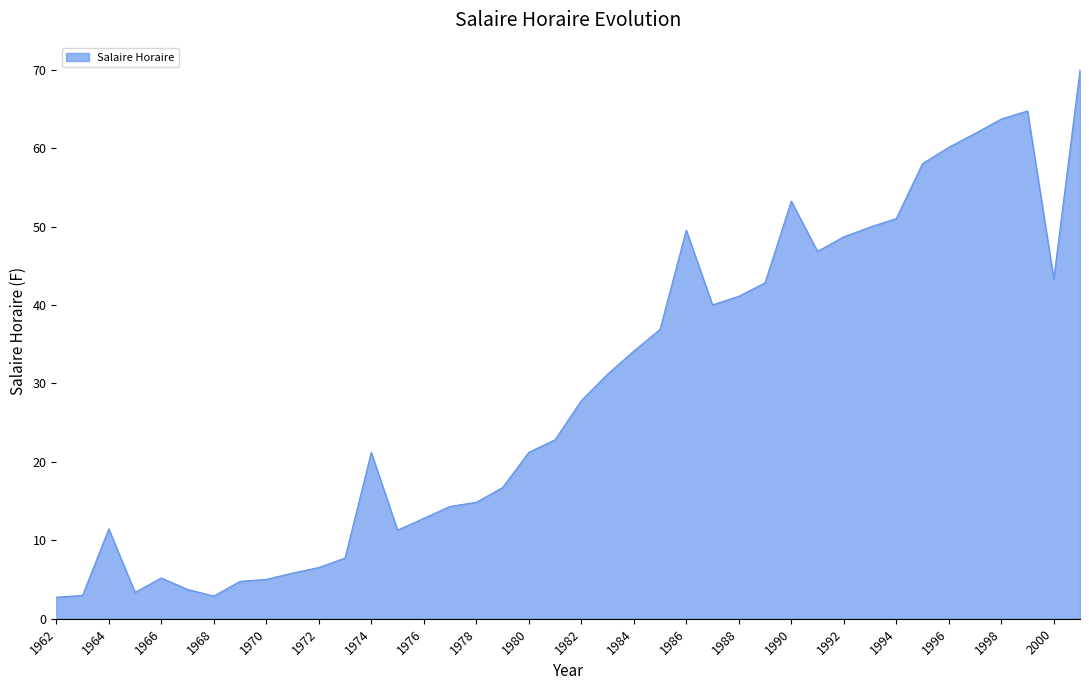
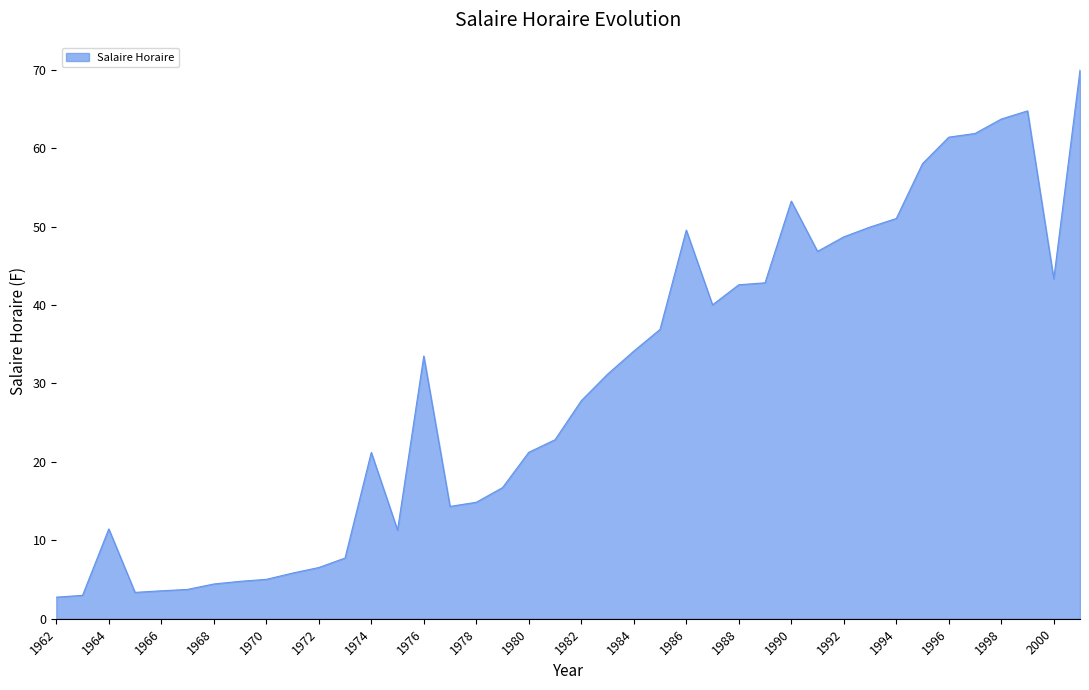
  {
    "1962": 3,
    "1964": 11,
-   "1966": 5,
-   "1968": 3,
+   "1966": 4,
+   "1968": 4,
    "1970": 5,
    "1972": 7,
    "1974": 21,
-   "1976": 13,
+   "1976": 34,
    "1978": 15,
    "1980": 21,
    "1982": 28,
    "1984": 34,
    "1986": 50,
-   "1988": 41,
+   "1988": 43,
    "1990": 53,
    "1992": 49,
    "1994": 51,
-   "1996": 60,
+   "1996": 61,
    "1998": 64,
    "2000": 43
  }
